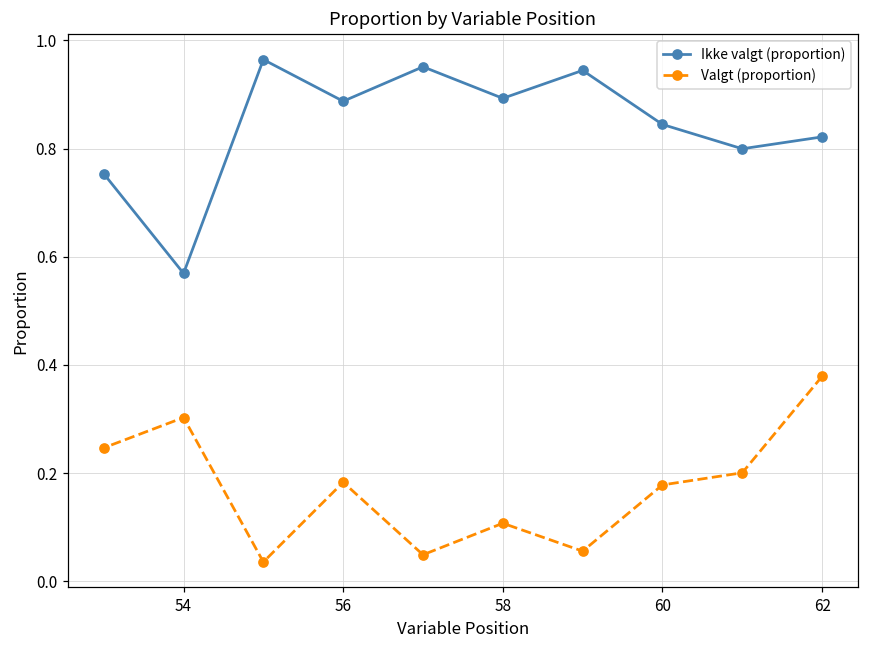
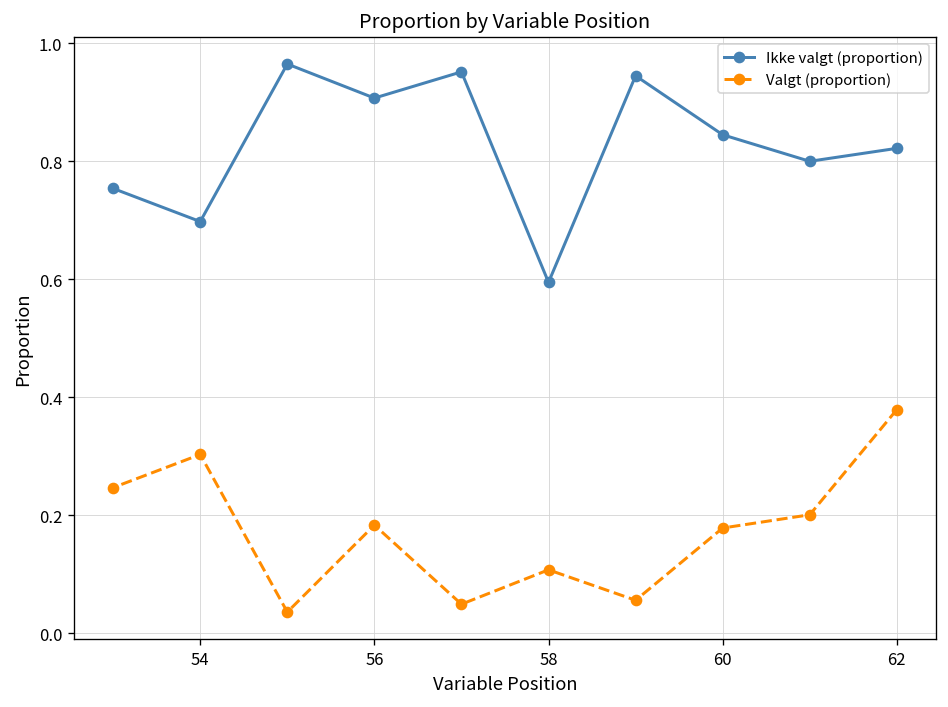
  {
    "Ikke valgt (proportion)": {
-     "54": 0.57,
-     "56": 0.89,
-     "58": 0.89,
+     "54": 0.70,
+     "56": 0.91,
+     "58": 0.59,
      "60": 0.84,
      "62": 0.82
    },
    "Valgt (proportion)": {
      "54": 0.30,
      "56": 0.18,
      "58": 0.11,
      "60": 0.18,
      "62": 0.38
    }
  }
